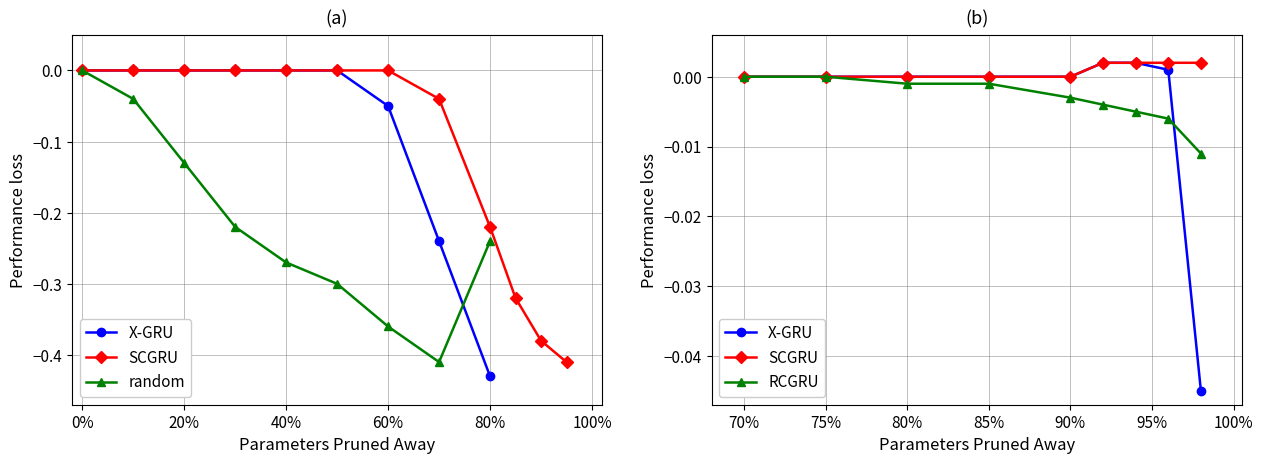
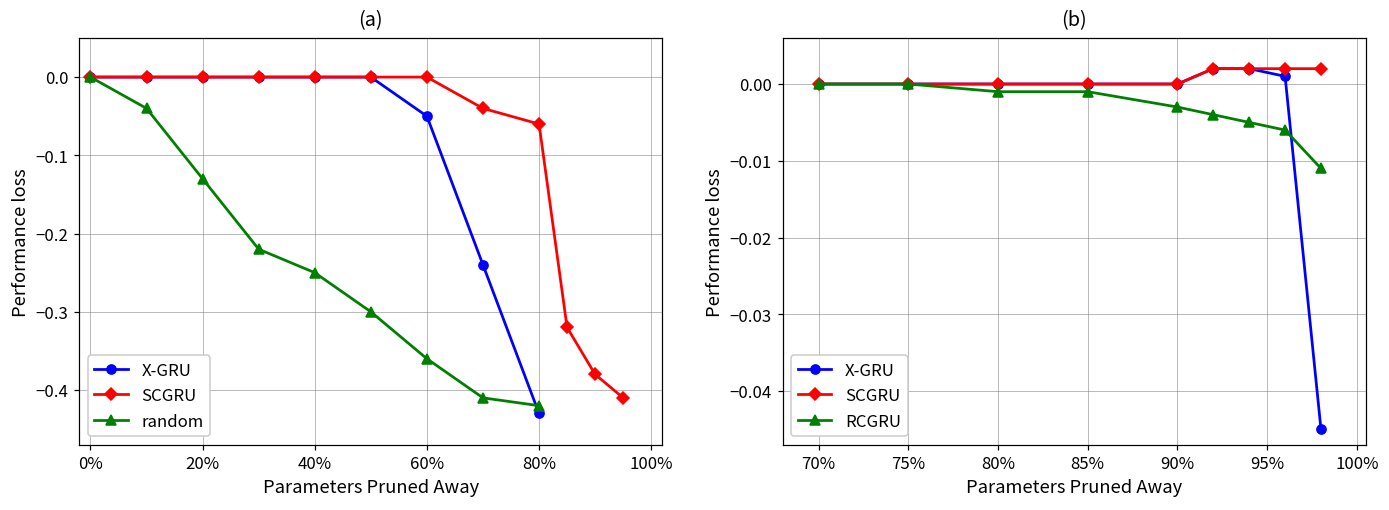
  {
    "(a)": {
      "X-GRU": {
        "60%": -0.05,
        "80%": -0.43
      },
      "SCGRU": {
        "60%": 0.00,
-       "80%": -0.22
+       "80%": -0.06
      },
      "random": {
        "20%": -0.13,
-       "40%": -0.27,
+       "40%": -0.25,
        "60%": -0.36,
-       "80%": -0.24
+       "80%": -0.42
      }
    },
    "(b)": {
      "RCGRU": {
        "80%": -0.001,
        "85%": -0.001,
        "90%": -0.003
      }
    }
  }
